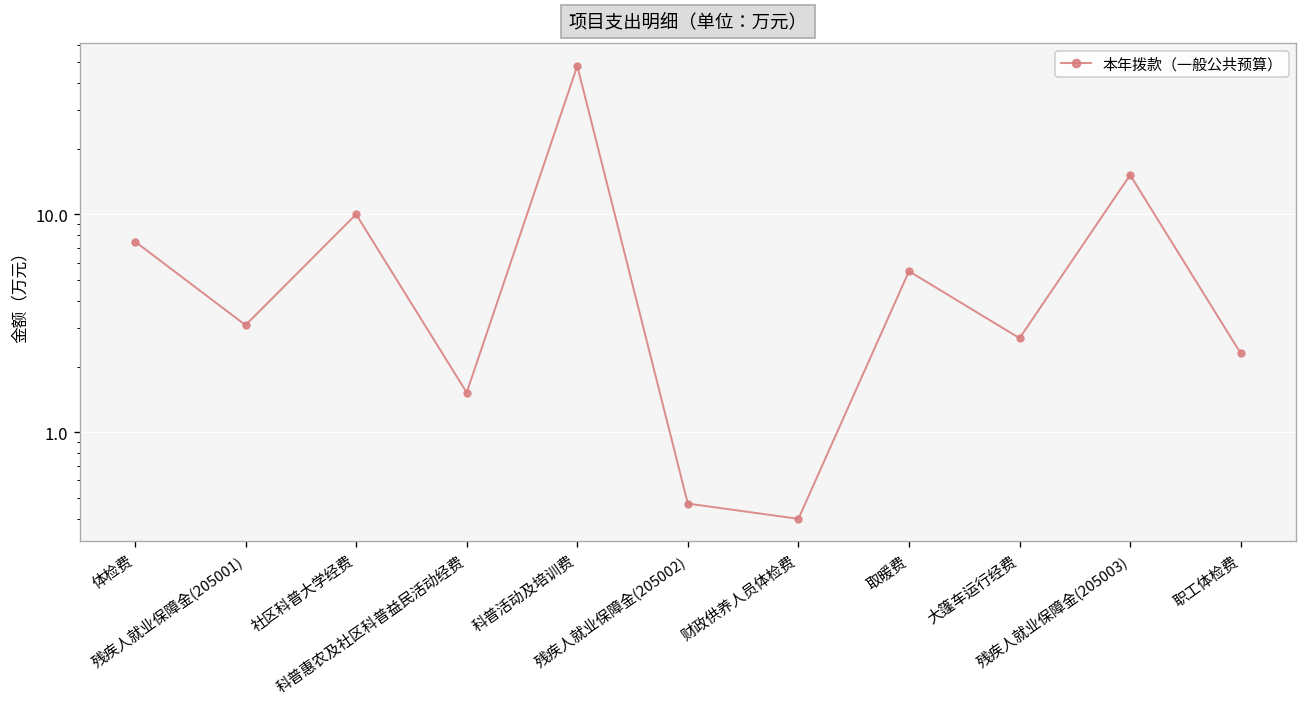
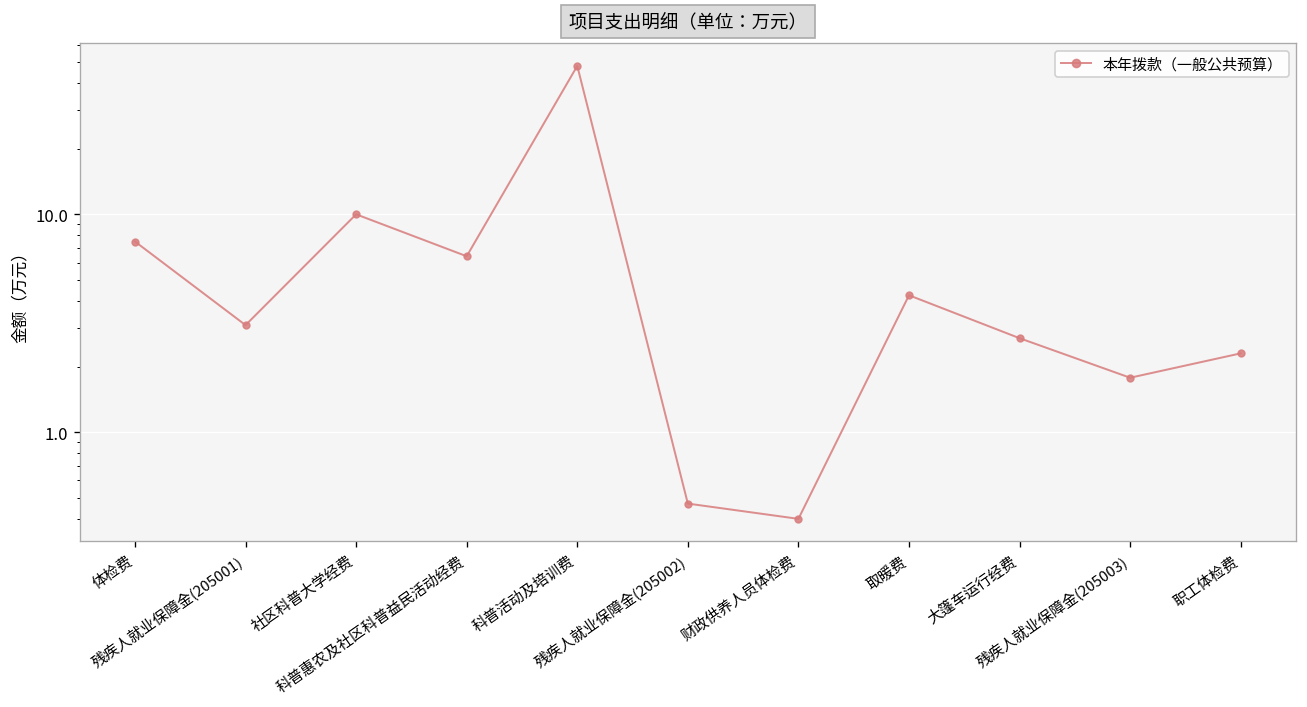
  {
    "体检费": 7.5,
    "残疾人就业保障金(205001)": 3.1,
    "社区科普大学经费": 10,
-   "科普惠农及社区科普益民活动经费": 1.5,
+   "科普惠农及社区科普益民活动经费": 6.4,
    "科普活动及培训费": 48,
    "残疾人就业保障金(205002)": 0.47,
    "财政供养人员体检费": 0.4,
-   "取暖费": 5.5,
+   "取暖费": 4.3,
    "大篷车运行经费": 2.7,
-   "残疾人就业保障金(205003)": 15,
+   "残疾人就业保障金(205003)": 1.8,
    "职工体检费": 2.3
  }
